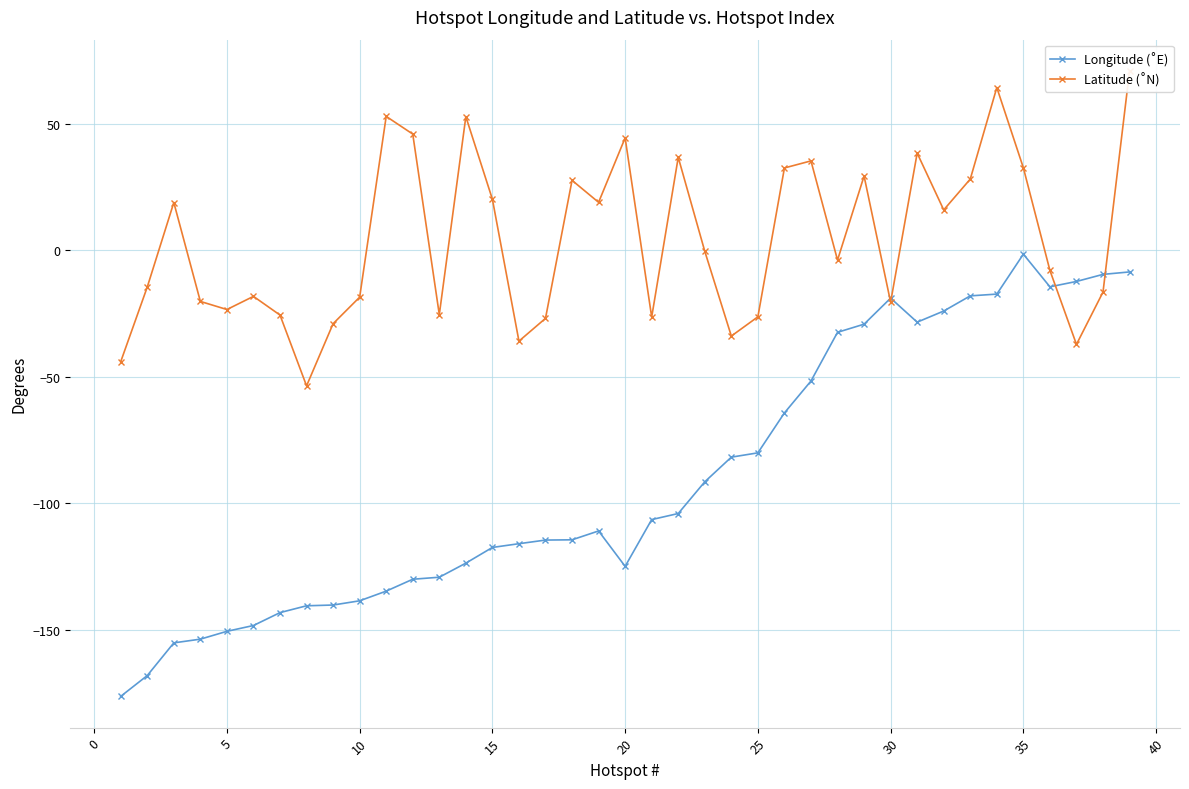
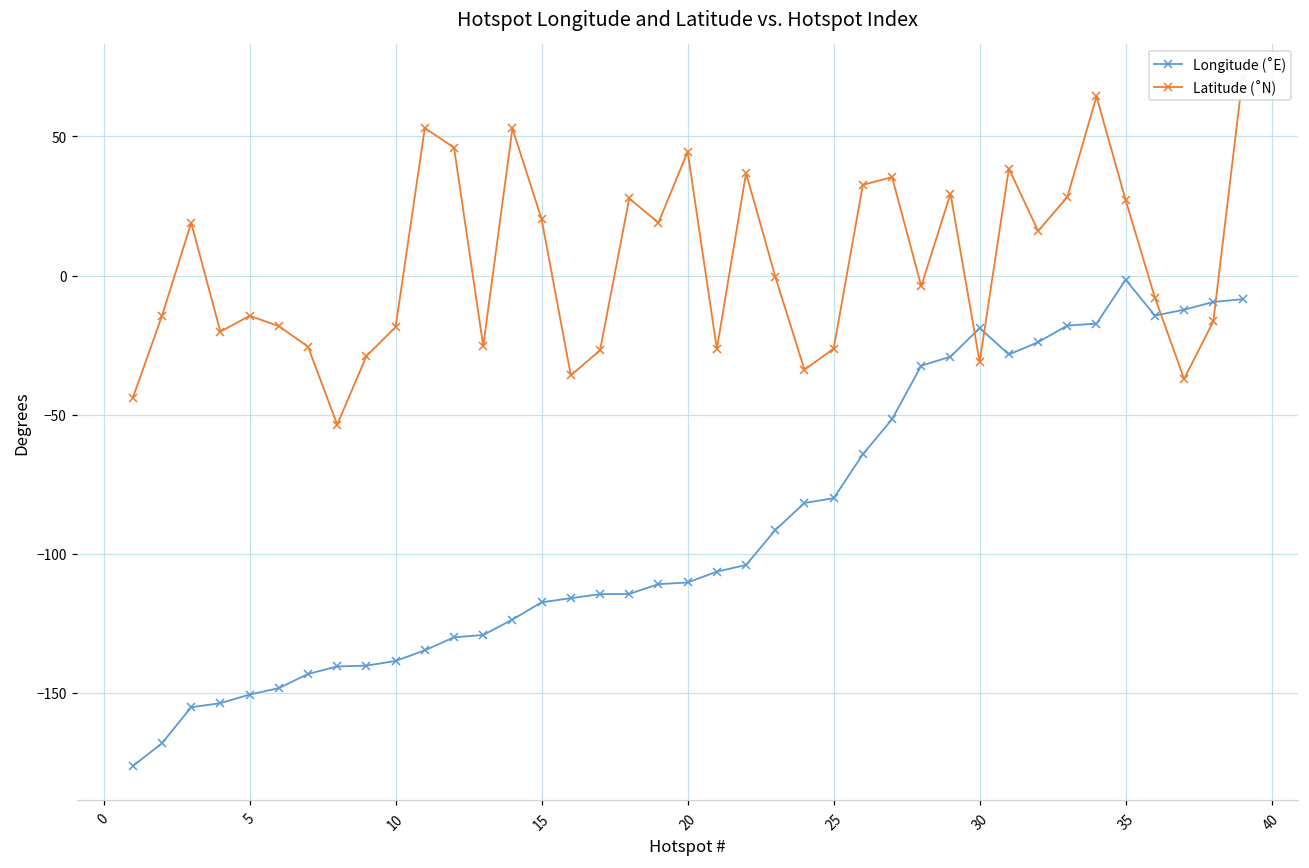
  {
    "Longitude (˚E)": {
      "5": -151,
      "10": -139,
      "15": -118,
-     "20": -125,
+     "20": -110,
      "25": -80,
      "30": -19,
      "35": -2
    },
    "Latitude (˚N)": {
-     "5": -23,
+     "5": -15,
      "10": -19,
      "15": 20,
      "20": 45,
      "25": -26,
-     "30": -21,
-     "35": 33
+     "30": -31,
+     "35": 27
    }
  }
